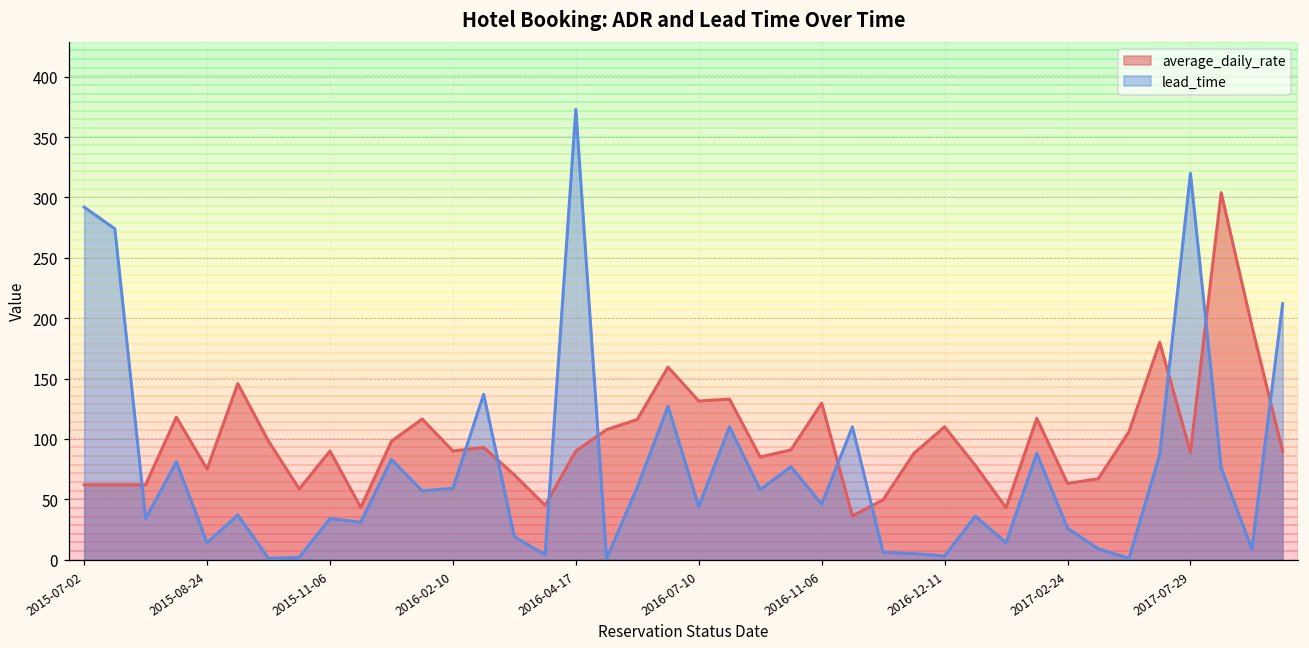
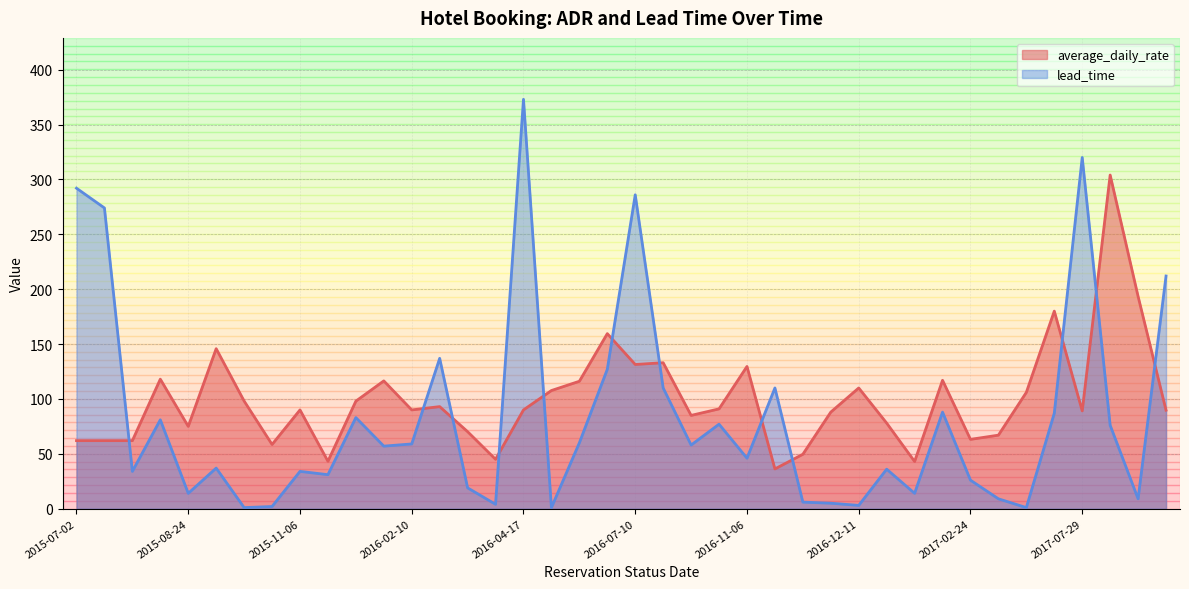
  {
    "average_daily_rate": {
      "2016-07-10": 131,
      "2017-07-29": 89
    },
    "lead_time": {
-     "2016-07-10": 44,
+     "2016-07-10": 286,
      "2017-07-29": 320
    }
  }
